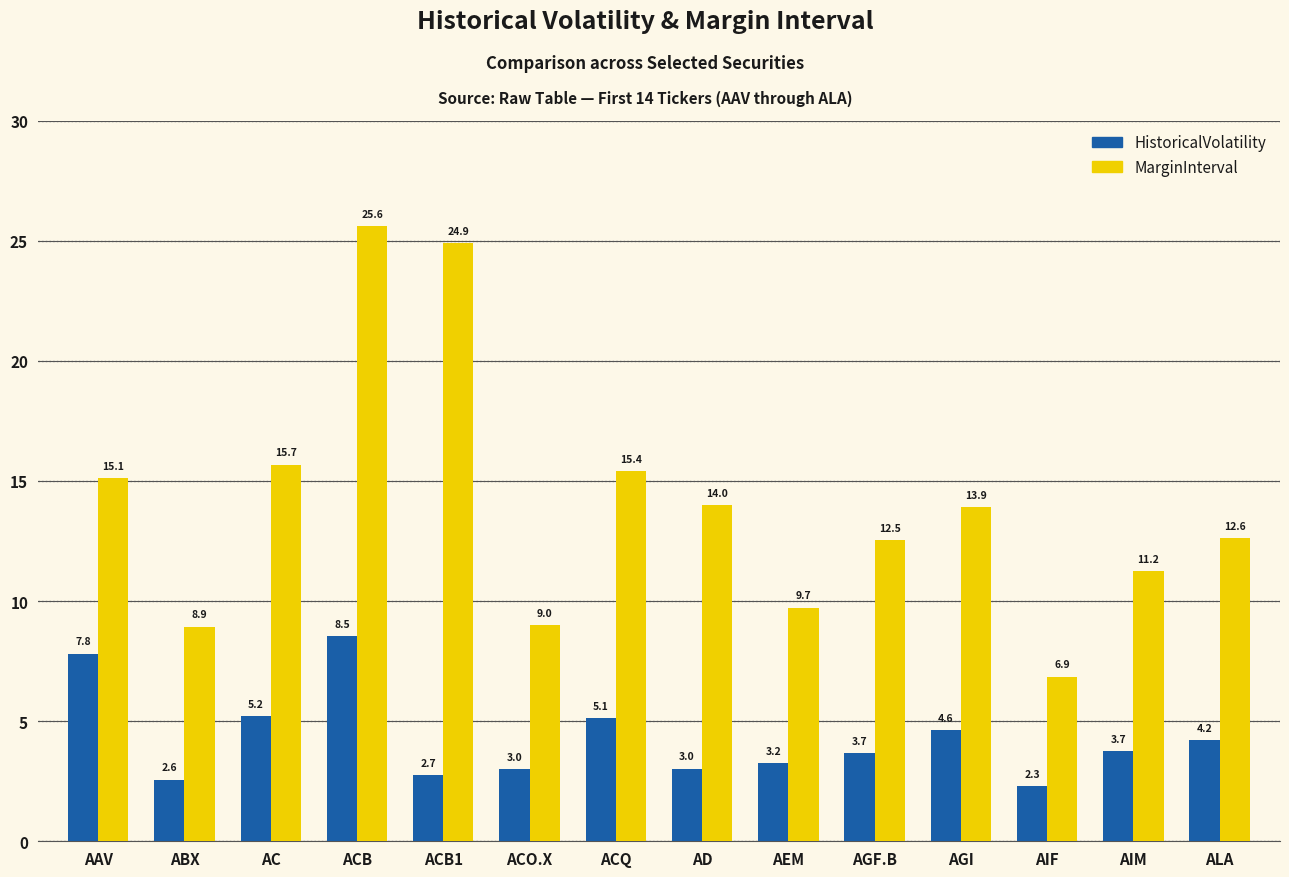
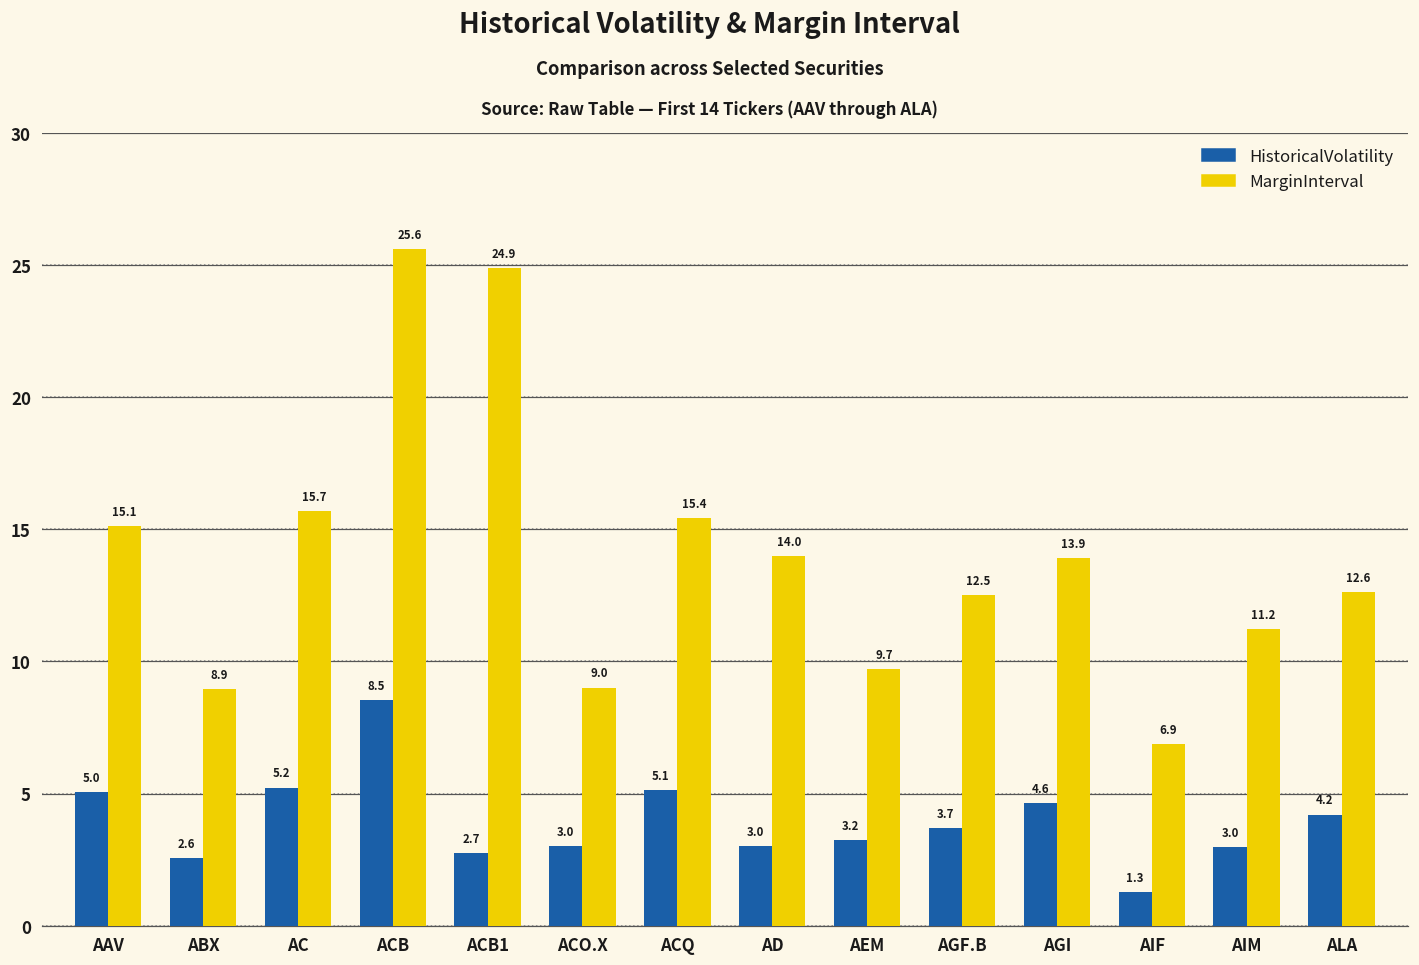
  {
    "HistoricalVolatility": {
-     "AAV": 7.8,
+     "AAV": 5.0,
      "ABX": 2.6,
      "AC": 5.2,
      "ACB": 8.5,
      "ACB1": 2.7,
      "ACO.X": 3.0,
      "ACQ": 5.1,
      "AD": 3.0,
      "AEM": 3.2,
      "AGF.B": 3.7,
      "AGI": 4.6,
-     "AIF": 2.3,
-     "AIM": 3.7,
+     "AIF": 1.3,
+     "AIM": 3.0,
      "ALA": 4.2
    },
    "MarginInterval": {
      "AAV": 15.1,
      "ABX": 8.9,
      "AC": 15.7,
      "ACB": 25.6,
      "ACB1": 24.9,
      "ACO.X": 9.0,
      "ACQ": 15.4,
      "AD": 14.0,
      "AEM": 9.7,
      "AGF.B": 12.5,
      "AGI": 13.9,
      "AIF": 6.9,
      "AIM": 11.2,
      "ALA": 12.6
    }
  }
